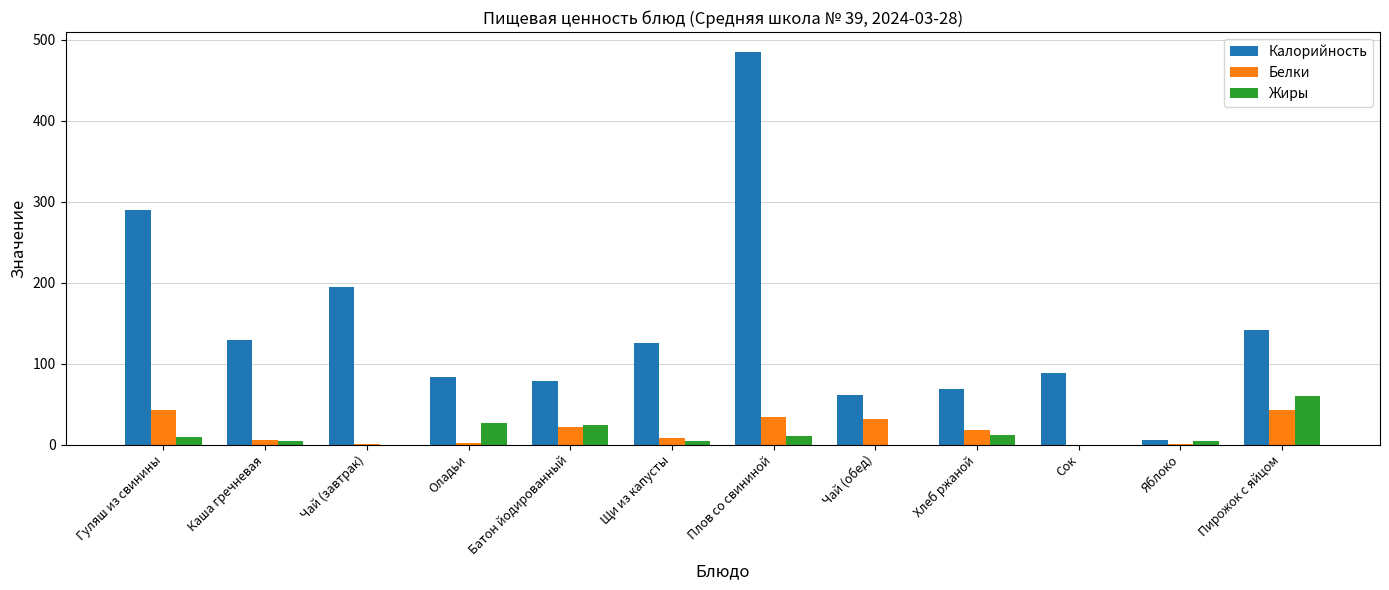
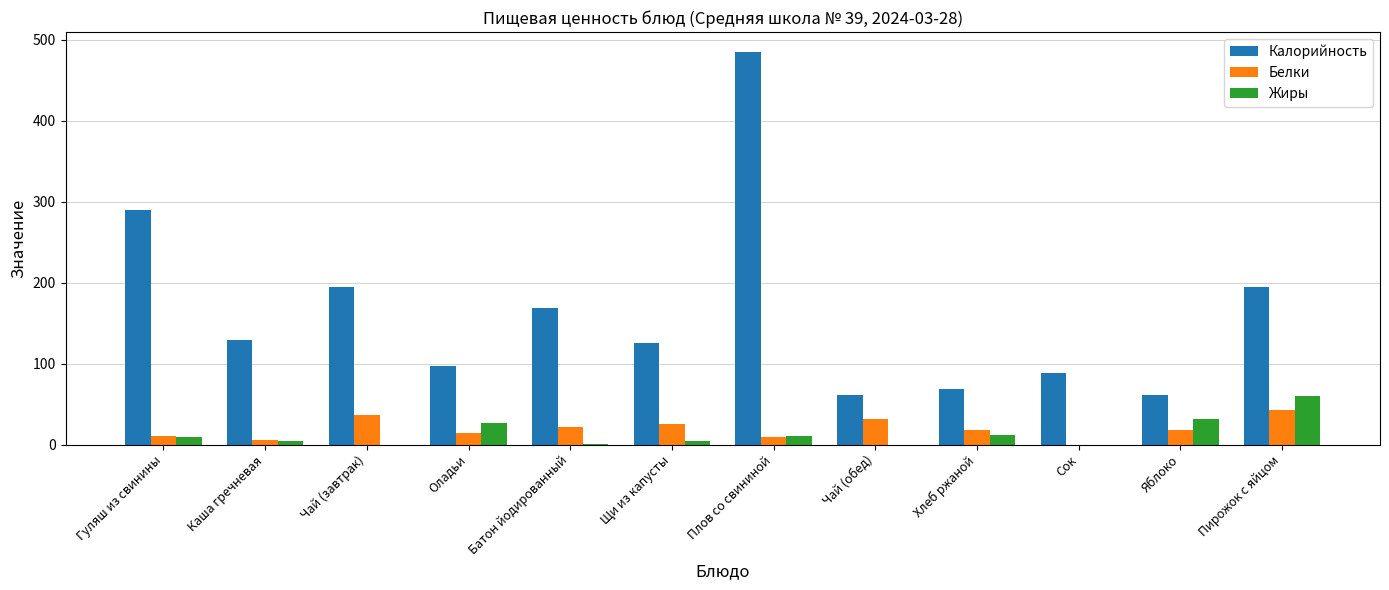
  {
    "Калорийность": {
      "Гуляш из свинины": 290,
      "Каша гречневая": 130,
      "Чай (завтрак)": 200,
-     "Оладьи": 80,
-     "Батон йодированный": 80,
+     "Оладьи": 100,
+     "Батон йодированный": 170,
      "Щи из капусты": 130,
      "Плов со свининой": 490,
      "Чай (обед)": 60,
      "Хлеб ржаной": 70,
      "Сок": 90,
-     "Яблоко": 10,
-     "Пирожок с яйцом": 140
+     "Яблоко": 60,
+     "Пирожок с яйцом": 200
    },
    "Белки": {
-     "Гуляш из свинины": 40,
+     "Гуляш из свинины": 10,
      "Каша гречневая": 10,
-     "Чай (завтрак)": 0,
-     "Оладьи": 0,
+     "Чай (завтрак)": 40,
+     "Оладьи": 10,
      "Батон йодированный": 20,
-     "Щи из капусты": 10,
-     "Плов со свининой": 30,
+     "Щи из капусты": 30,
+     "Плов со свининой": 10,
      "Чай (обед)": 30,
      "Хлеб ржаной": 20,
      "Сок": 0,
-     "Яблоко": 0,
+     "Яблоко": 20,
      "Пирожок с яйцом": 40
    },
    "Жиры": {
      "Гуляш из свинины": 10,
      "Каша гречневая": 0,
      "Чай (завтрак)": 0,
      "Оладьи": 30,
-     "Батон йодированный": 20,
+     "Батон йодированный": 0,
      "Щи из капусты": 0,
      "Плов со свининой": 10,
      "Чай (обед)": 0,
      "Хлеб ржаной": 10,
      "Сок": 0,
-     "Яблоко": 10,
+     "Яблоко": 30,
      "Пирожок с яйцом": 60
    }
  }
